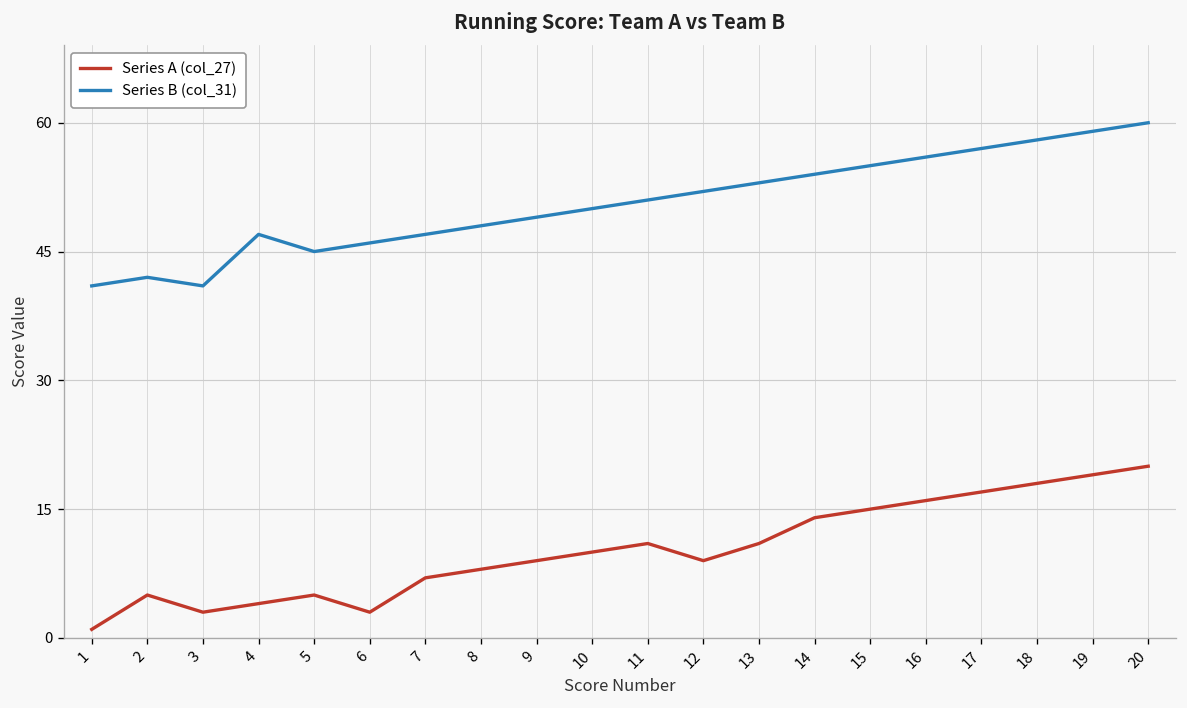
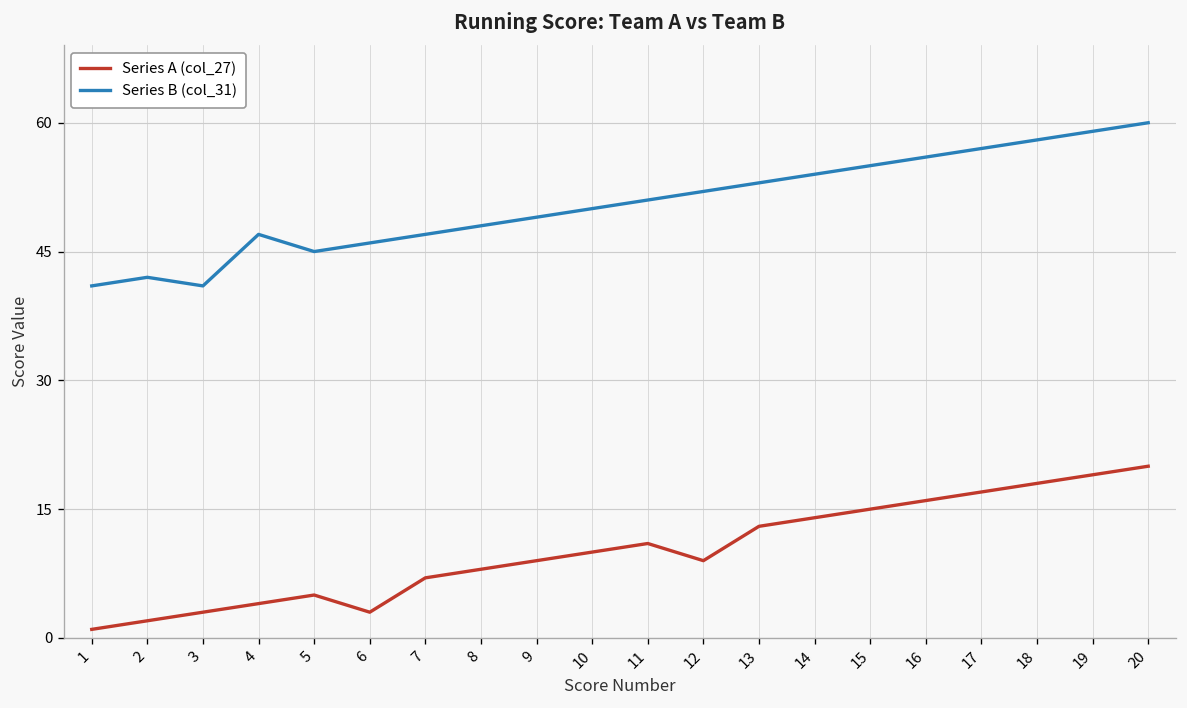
  {
    "Series A (col_27)": {
      "1": 1,
-     "2": 5,
+     "2": 2,
      "3": 3,
      "4": 4,
      "5": 5,
      "6": 3,
      "7": 7,
      "8": 8,
      "9": 9,
      "10": 10,
      "11": 11,
      "12": 9,
-     "13": 11,
+     "13": 13,
      "14": 14,
      "15": 15,
      "16": 16,
      "17": 17,
      "18": 18,
      "19": 19,
      "20": 20
    },
    "Series B (col_31)": {
      "1": 41,
      "2": 42,
      "3": 41,
      "4": 47,
      "5": 45,
      "6": 46,
      "7": 47,
      "8": 48,
      "9": 49,
      "10": 50,
      "11": 51,
      "12": 52,
      "13": 53,
      "14": 54,
      "15": 55,
      "16": 56,
      "17": 57,
      "18": 58,
      "19": 59,
      "20": 60
    }
  }
